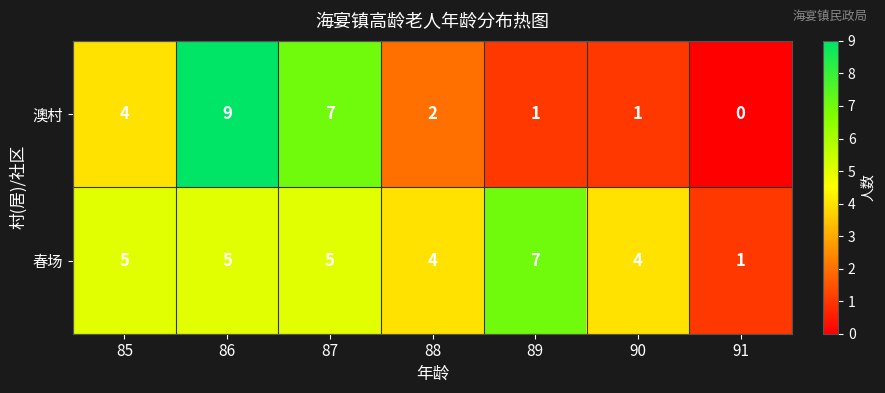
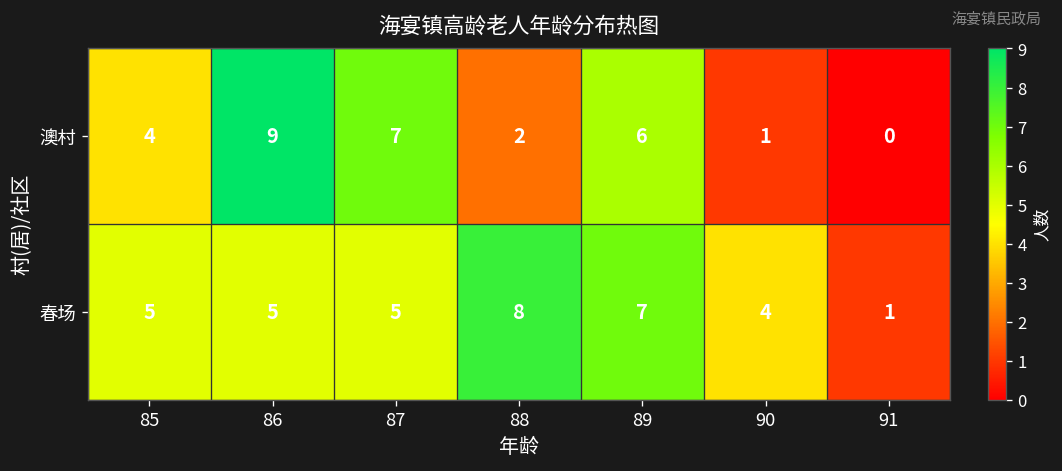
  {
    "澳村": {
      "85": 4,
      "86": 9,
      "87": 7,
      "88": 2,
-     "89": 1,
+     "89": 6,
      "90": 1,
      "91": 0
    },
    "春场": {
      "85": 5,
      "86": 5,
      "87": 5,
-     "88": 4,
+     "88": 8,
      "89": 7,
      "90": 4,
      "91": 1
    }
  }
